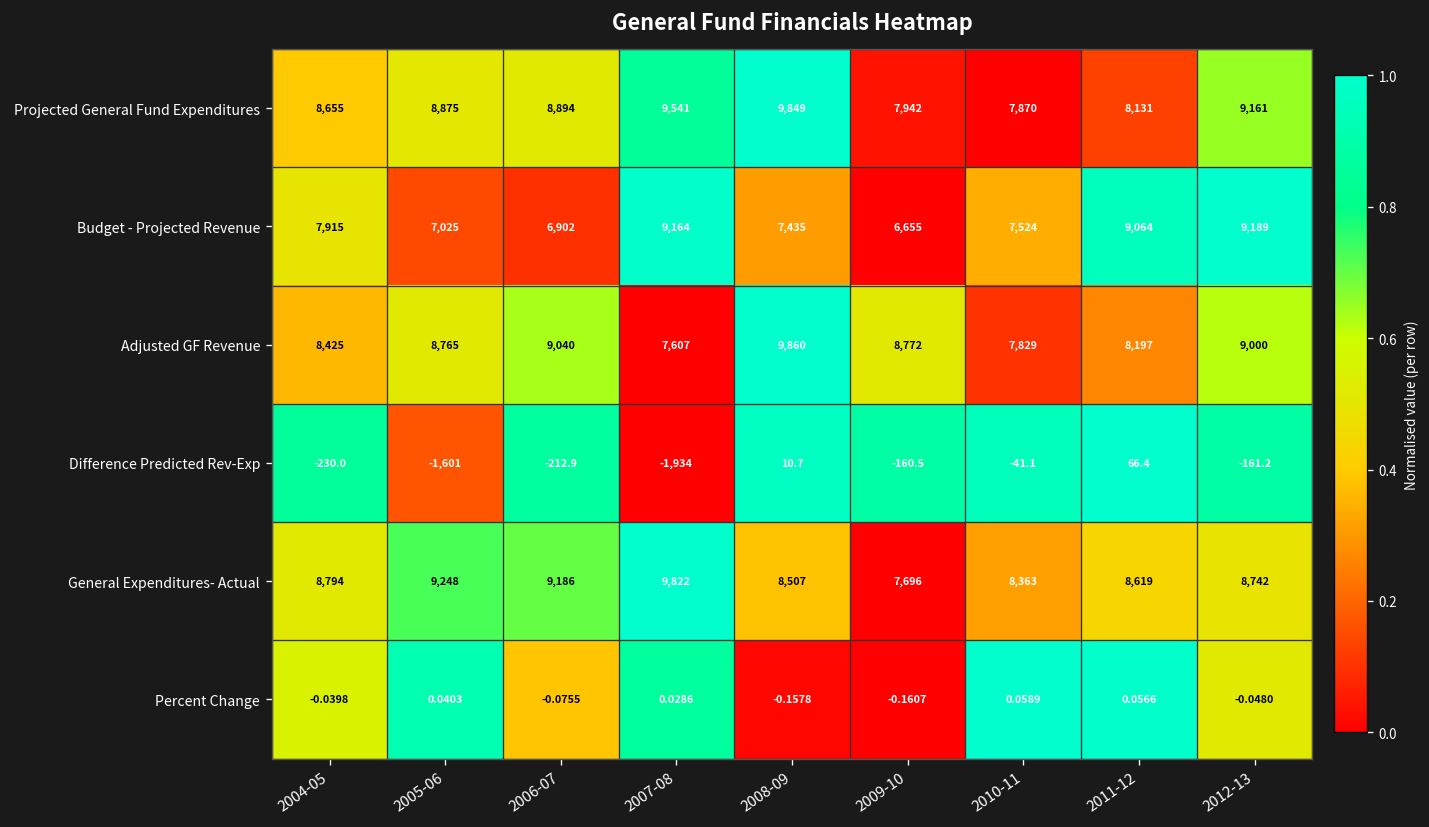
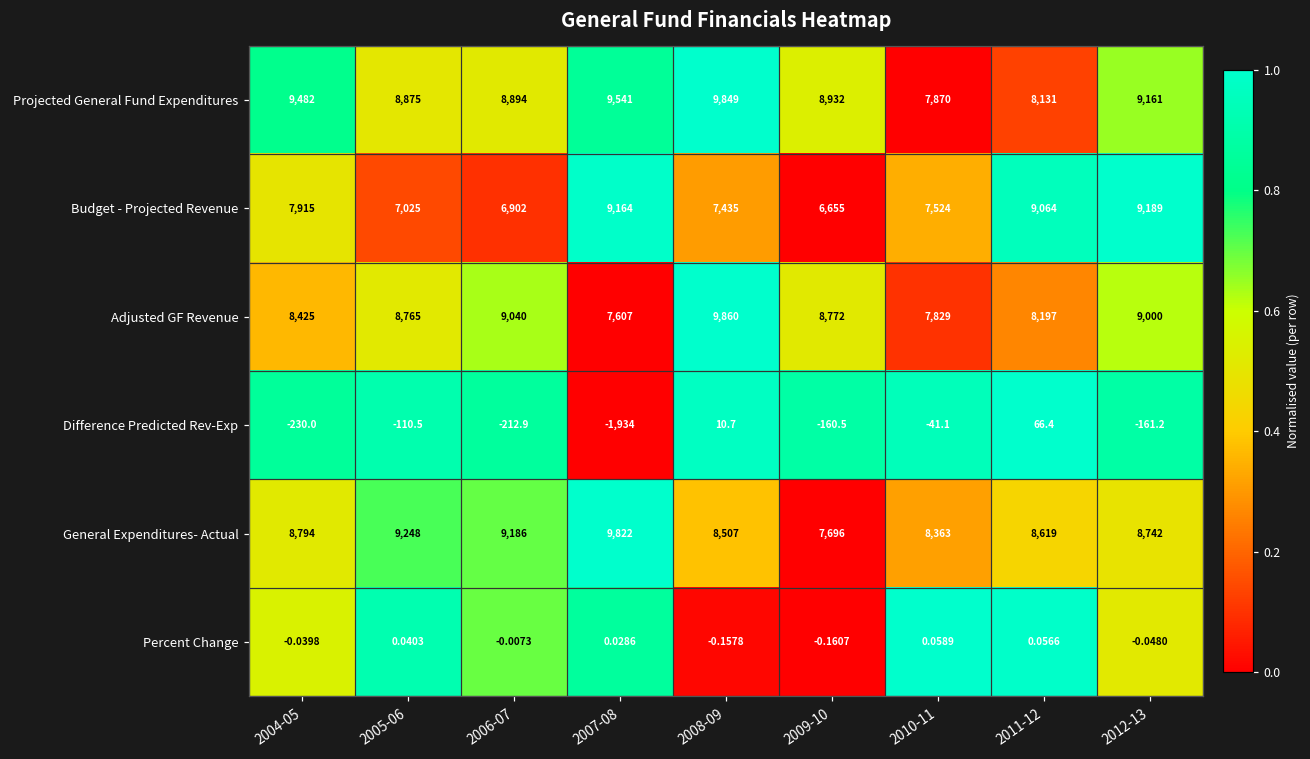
  {
    "Projected General Fund Expenditures": {
-     "2004-05": "8,655",
+     "2004-05": "9,482",
      "2005-06": "8,875",
      "2006-07": "8,894",
      "2007-08": "9,541",
      "2008-09": "9,849",
-     "2009-10": "7,942",
+     "2009-10": "8,932",
      "2010-11": "7,870",
      "2011-12": "8,131",
      "2012-13": "9,161"
    },
    "Budget - Projected Revenue": {
      "2004-05": "7,915",
      "2005-06": "7,025",
      "2006-07": "6,902",
      "2007-08": "9,164",
      "2008-09": "7,435",
      "2009-10": "6,655",
      "2010-11": "7,524",
      "2011-12": "9,064",
      "2012-13": "9,189"
    },
    "Adjusted GF Revenue": {
      "2004-05": "8,425",
      "2005-06": "8,765",
      "2006-07": "9,040",
      "2007-08": "7,607",
      "2008-09": "9,860",
      "2009-10": "8,772",
      "2010-11": "7,829",
      "2011-12": "8,197",
      "2012-13": "9,000"
    },
    "Difference Predicted Rev-Exp": {
      "2004-05": "-230.0",
-     "2005-06": "-1,601",
+     "2005-06": "-110.5",
      "2006-07": "-212.9",
      "2007-08": "-1,934",
      "2008-09": "10.7",
      "2009-10": "-160.5",
      "2010-11": "-41.1",
      "2011-12": "66.4",
      "2012-13": "-161.2"
    },
    "General Expenditures- Actual": {
      "2004-05": "8,794",
      "2005-06": "9,248",
      "2006-07": "9,186",
      "2007-08": "9,822",
      "2008-09": "8,507",
      "2009-10": "7,696",
      "2010-11": "8,363",
      "2011-12": "8,619",
      "2012-13": "8,742"
    },
    "Percent Change": {
      "2004-05": "-0.0398",
      "2005-06": "0.0403",
-     "2006-07": "-0.0755",
+     "2006-07": "-0.0073",
      "2007-08": "0.0286",
      "2008-09": "-0.1578",
      "2009-10": "-0.1607",
      "2010-11": "0.0589",
      "2011-12": "0.0566",
      "2012-13": "-0.0480"
    }
  }
